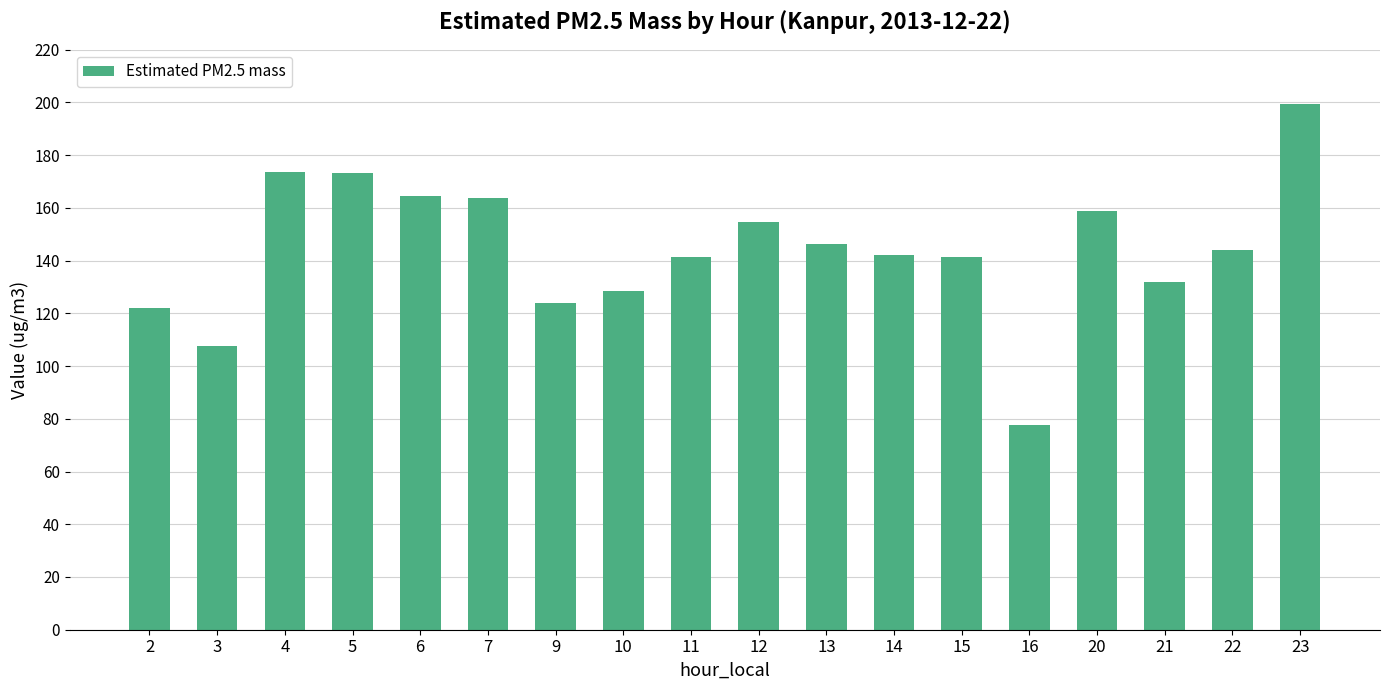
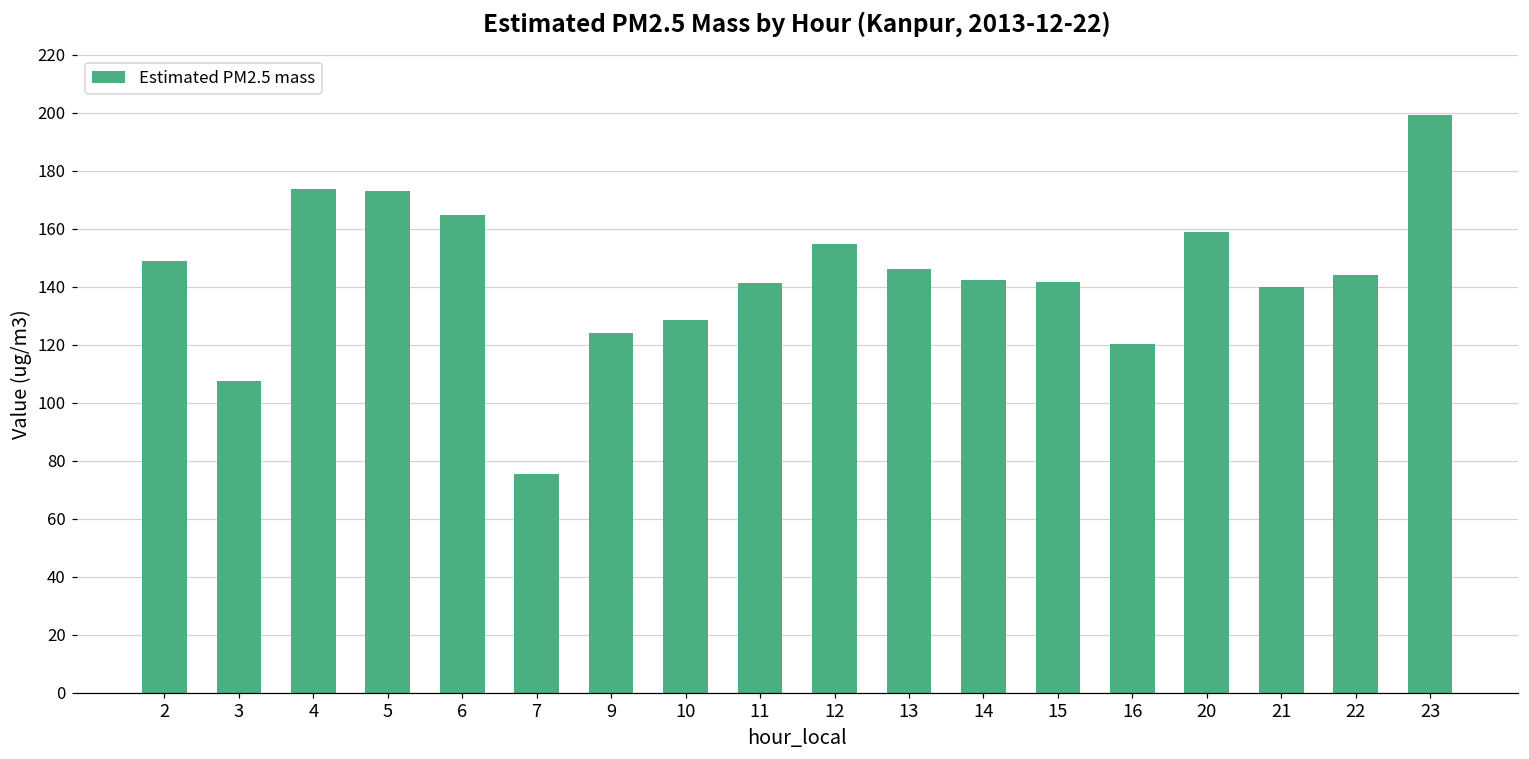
  {
-   "2": 122,
+   "2": 149,
    "3": 108,
    "4": 174,
    "5": 173,
    "6": 165,
-   "7": 164,
+   "7": 75,
    "9": 124,
    "10": 129,
    "11": 141,
    "12": 155,
    "13": 146,
    "14": 142,
    "15": 142,
-   "16": 78,
+   "16": 120,
    "20": 159,
-   "21": 132,
+   "21": 140,
    "22": 144,
    "23": 199
  }
